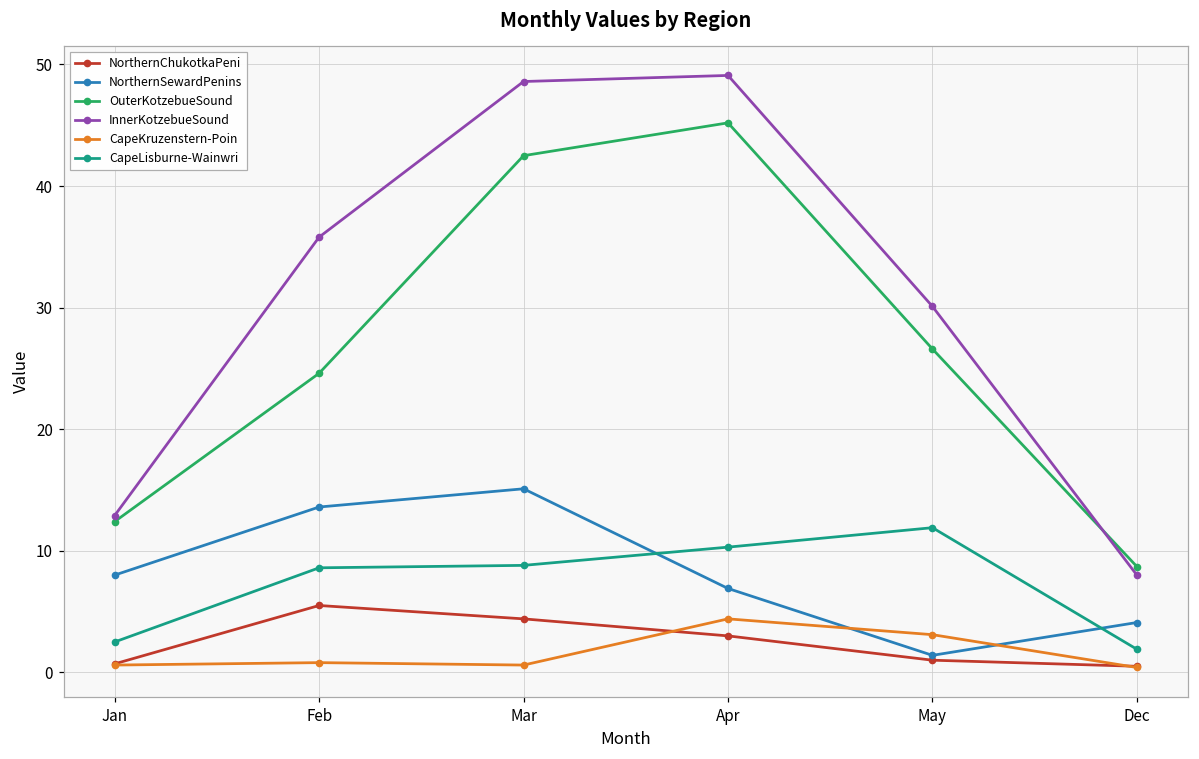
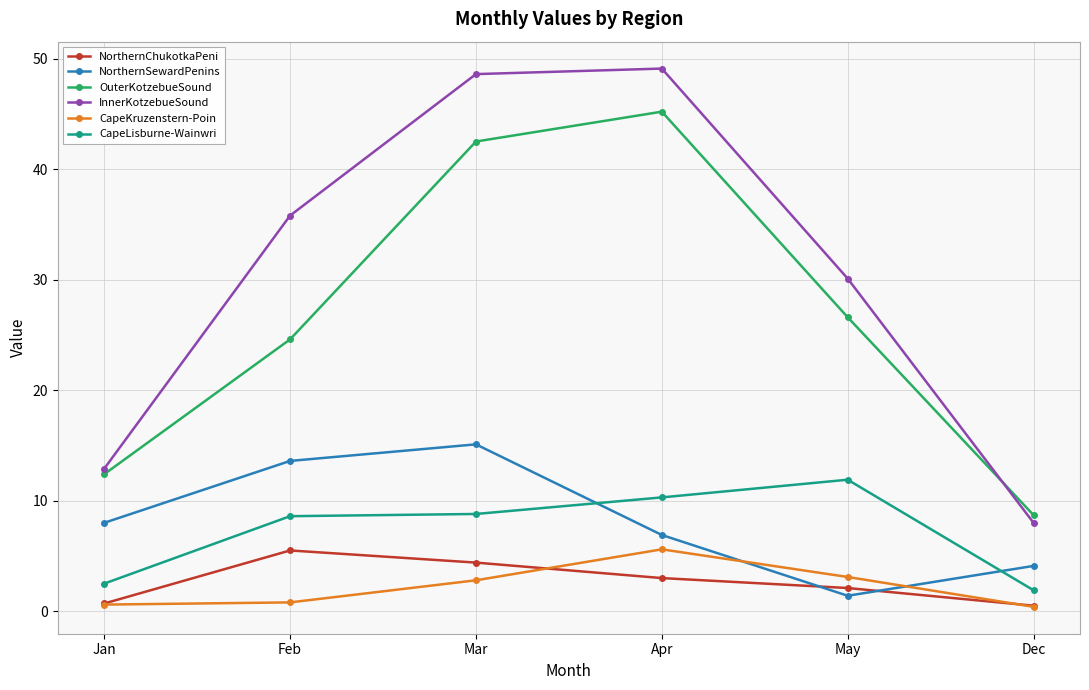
  {
    "NorthernChukotkaPeni": {
      "Feb": 5.5,
      "Mar": 4.4,
      "Apr": 3.0,
-     "May": 1.0
+     "May": 2.1
    },
    "NorthernSewardPenins": {
      "Jan": 8.0,
      "Feb": 13.6,
      "Mar": 15.1,
      "Apr": 6.9,
      "May": 1.4,
      "Dec": 4.1
    },
    "InnerKotzebueSound": {
      "Jan": 12.9,
      "Feb": 35.8,
      "Mar": 48.6,
      "Apr": 49.1,
      "May": 30.1,
      "Dec": 8.0
    },
    "CapeKruzenstern-Poin": {
      "Feb": 0.8,
-     "Mar": 0.6,
-     "Apr": 4.4,
+     "Mar": 2.8,
+     "Apr": 5.6,
      "May": 3.1
    }
  }
